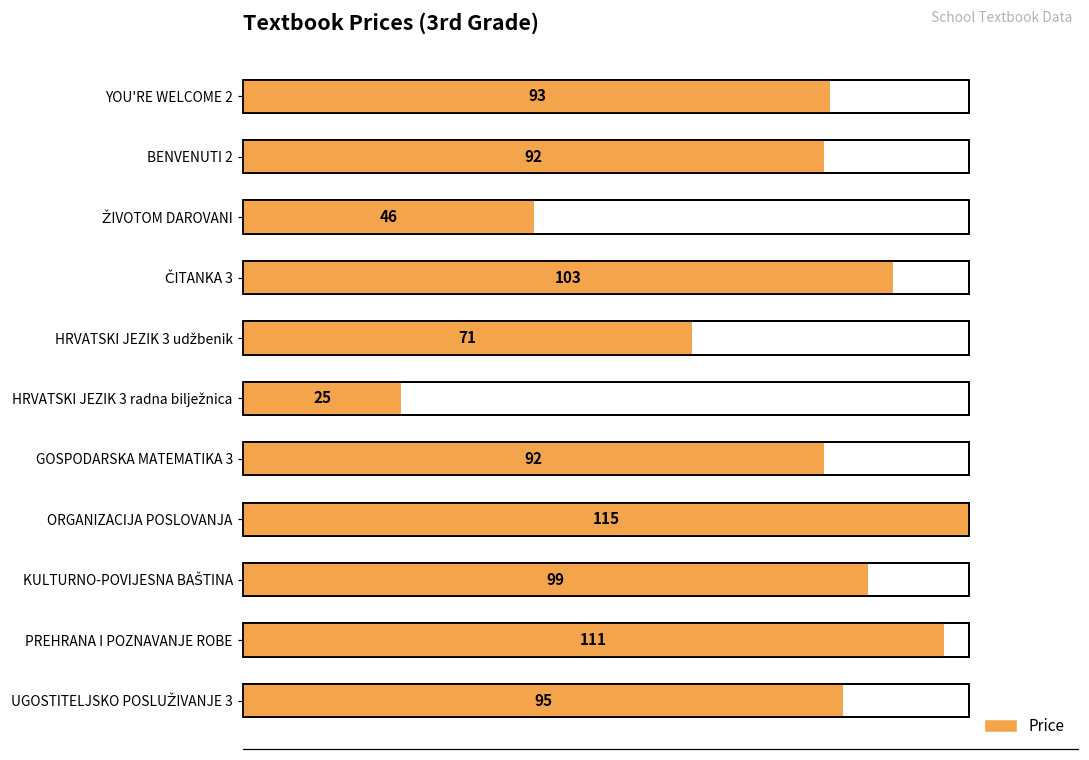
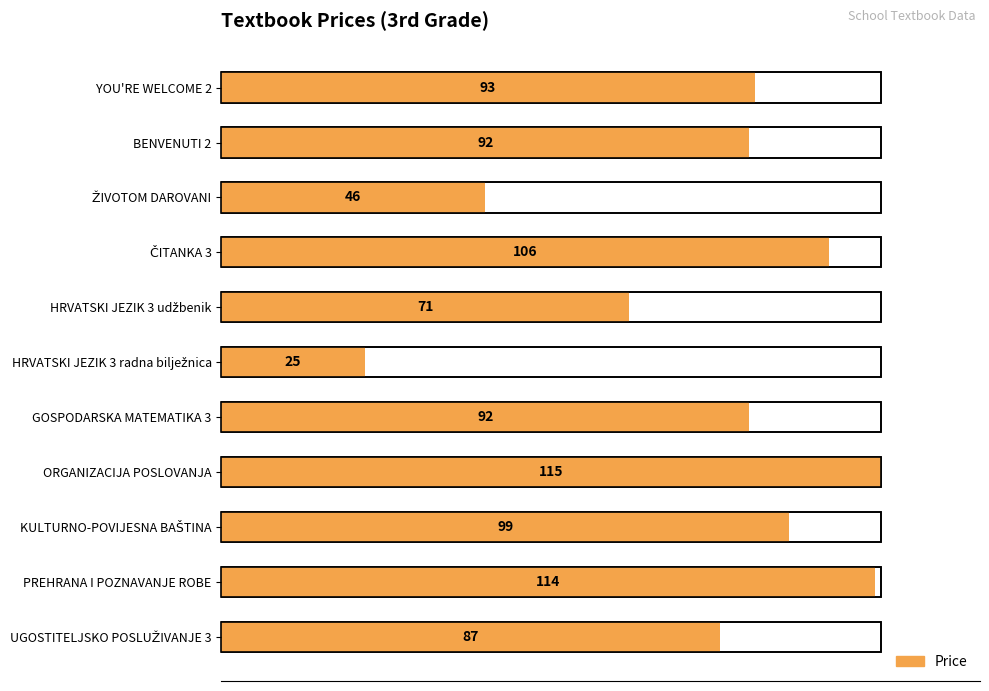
  {
    "Price": {
-     "ČITANKA 3": 103,
+     "ČITANKA 3": 106,
      "ORGANIZACIJA POSLOVANJA": 115,
-     "PREHRANA I POZNAVANJE ROBE": 111,
-     "UGOSTITELJSKO POSLUŽIVANJE 3": 95
+     "PREHRANA I POZNAVANJE ROBE": 114,
+     "UGOSTITELJSKO POSLUŽIVANJE 3": 87
    }
  }
